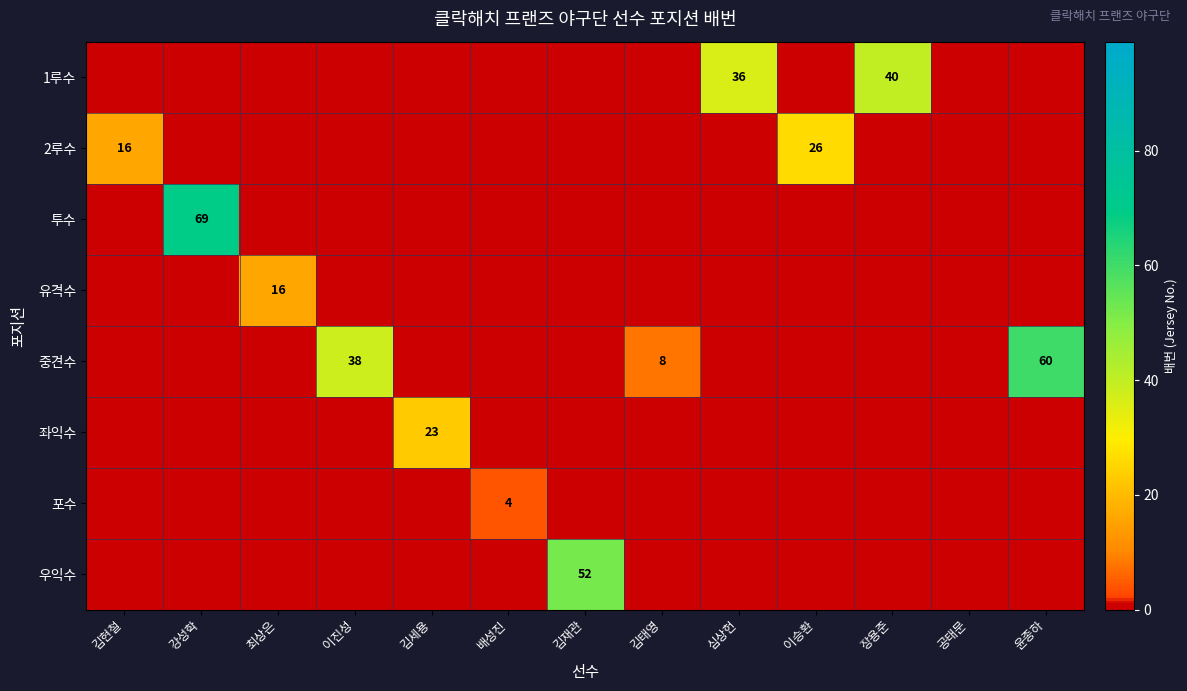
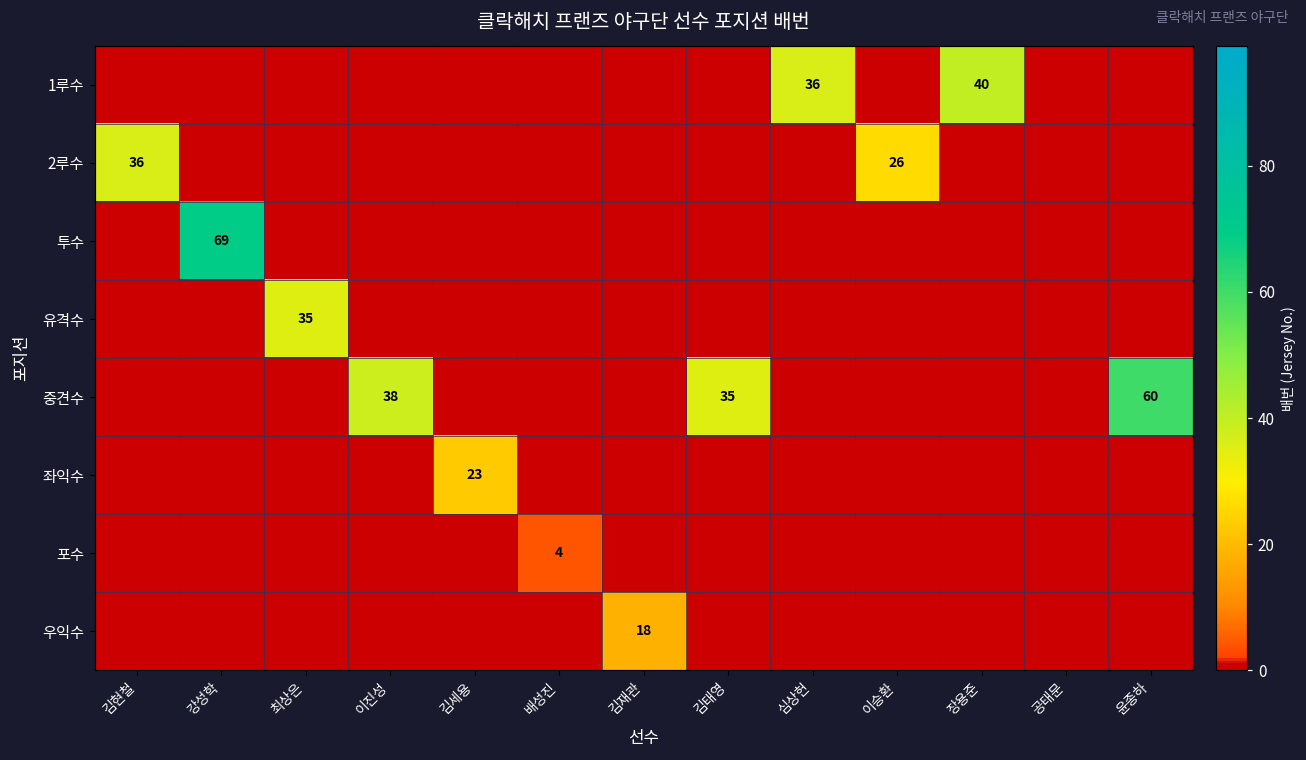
  {
    "1루수": {
      "심상헌": 36,
      "장용준": 40
    },
    "2루수": {
-     "김현철": 16,
+     "김현철": 36,
      "이승환": 26
    },
    "투수": {
      "강성학": 69
    },
    "유격수": {
-     "최상은": 16
+     "최상은": 35
    },
    "중견수": {
      "이진성": 38,
-     "김태영": 8,
+     "김태영": 35,
      "윤종하": 60
    },
    "좌익수": {
      "김세용": 23
    },
    "포수": {
      "배성진": 4
    },
    "우익수": {
-     "김재관": 52
+     "김재관": 18
    }
  }
